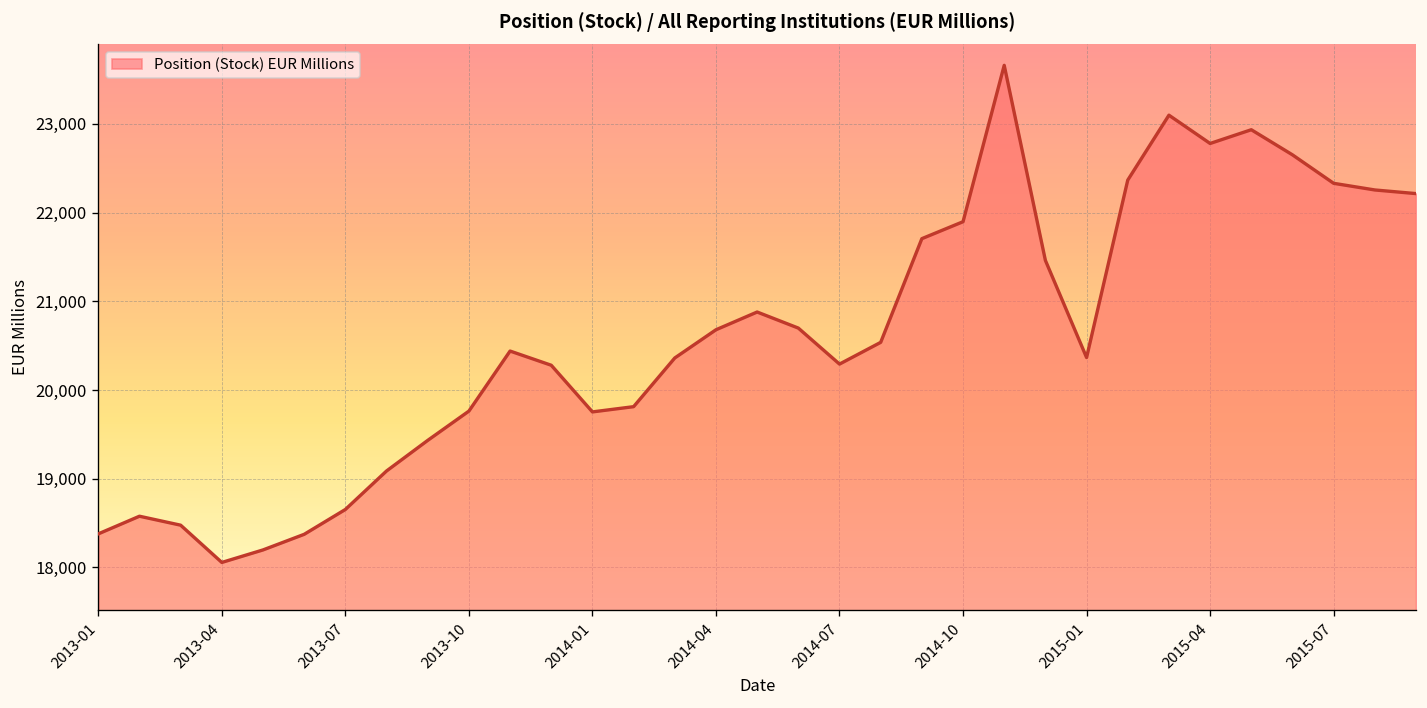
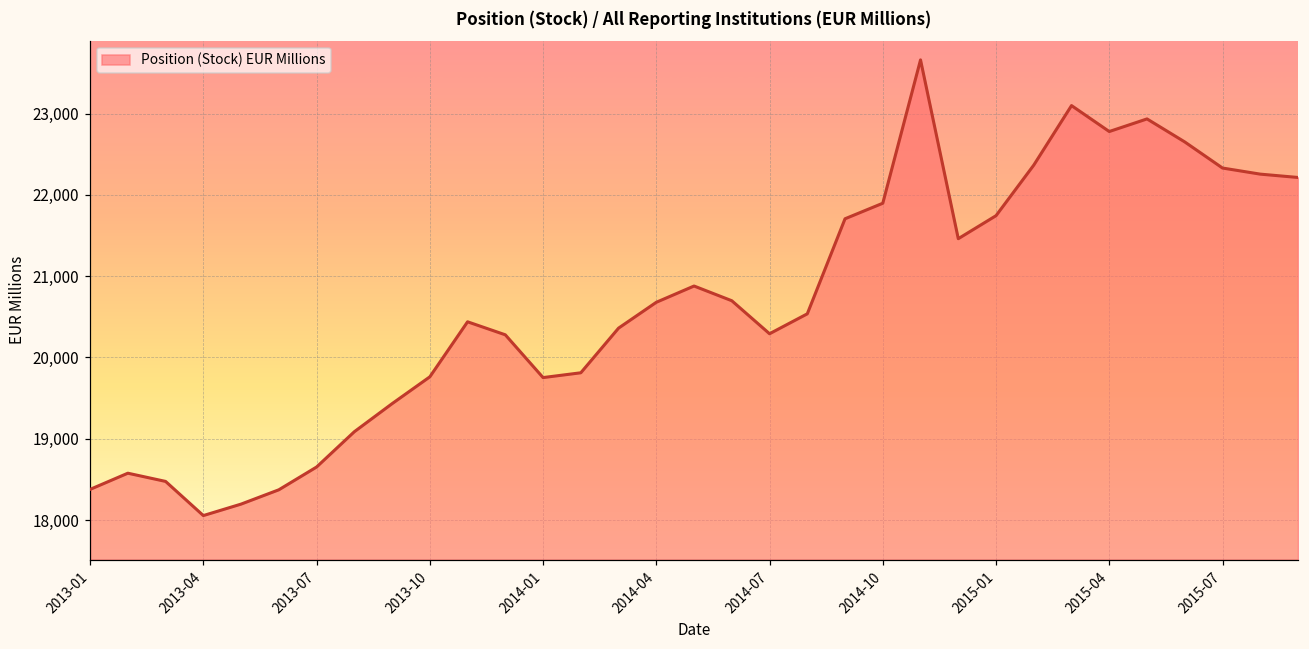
  {
    "2013-01": "18,400",
    "2013-04": "18,100",
    "2013-07": "18,700",
    "2013-10": "19,800",
    "2014-01": "19,800",
    "2014-04": "20,700",
    "2014-07": "20,300",
    "2014-10": "21,900",
-   "2015-01": "20,400",
+   "2015-01": "21,700",
    "2015-04": "22,800",
    "2015-07": "22,300"
  }
